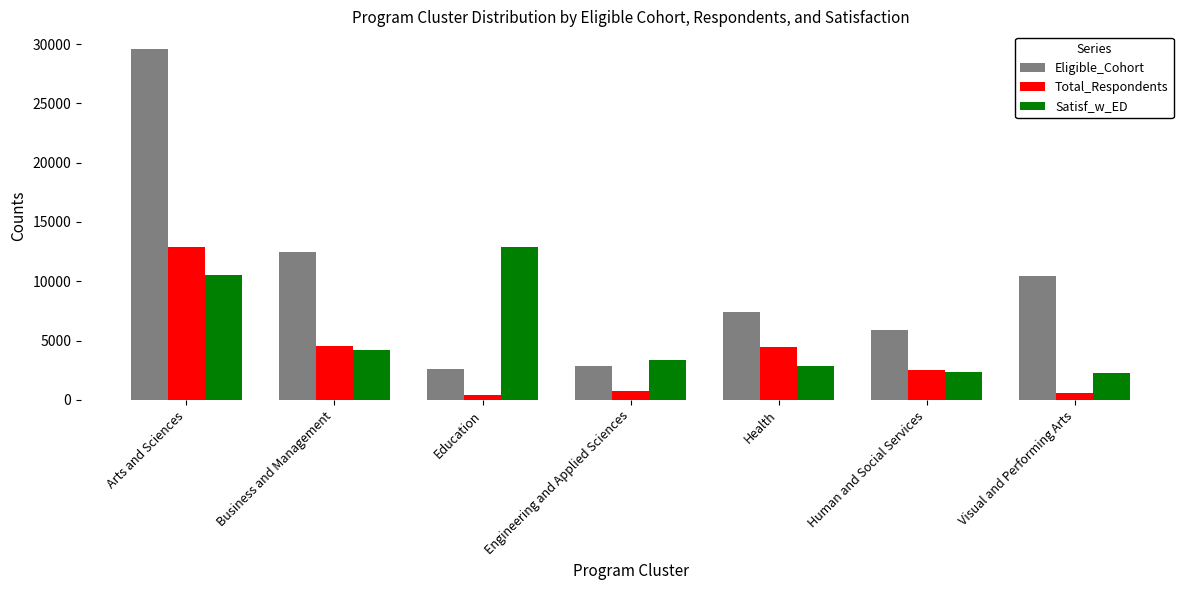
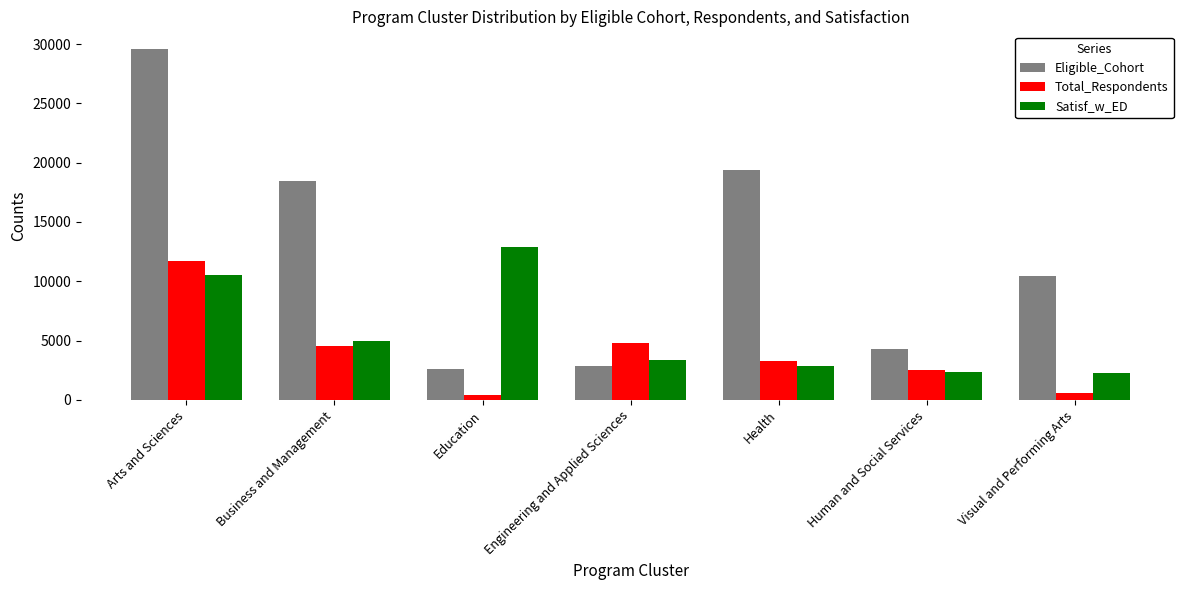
  {
    "Eligible_Cohort": {
      "Arts and Sciences": 29600,
-     "Business and Management": 12400,
+     "Business and Management": 18500,
      "Education": 2600,
      "Engineering and Applied Sciences": 2800,
-     "Health": 7400,
-     "Human and Social Services": 5900,
+     "Health": 19400,
+     "Human and Social Services": 4300,
      "Visual and Performing Arts": 10500
    },
    "Total_Respondents": {
-     "Arts and Sciences": 12900,
+     "Arts and Sciences": 11700,
      "Business and Management": 4600,
      "Education": 400,
-     "Engineering and Applied Sciences": 700,
-     "Health": 4400,
+     "Engineering and Applied Sciences": 4800,
+     "Health": 3200,
      "Human and Social Services": 2600,
      "Visual and Performing Arts": 600
    },
    "Satisf_w_ED": {
      "Arts and Sciences": 10600,
-     "Business and Management": 4200,
+     "Business and Management": 5000,
      "Education": 12900,
      "Engineering and Applied Sciences": 3300,
      "Health": 2900,
      "Human and Social Services": 2300,
      "Visual and Performing Arts": 2300
    }
  }
